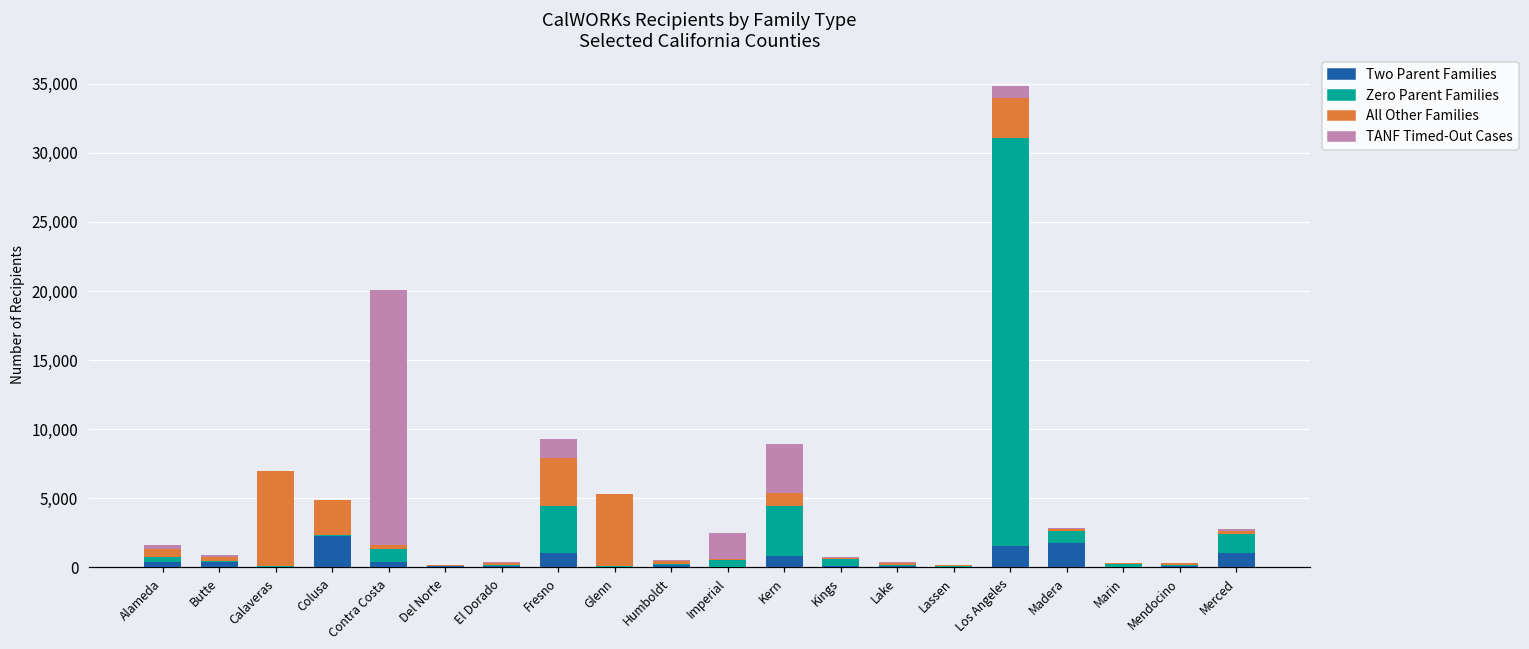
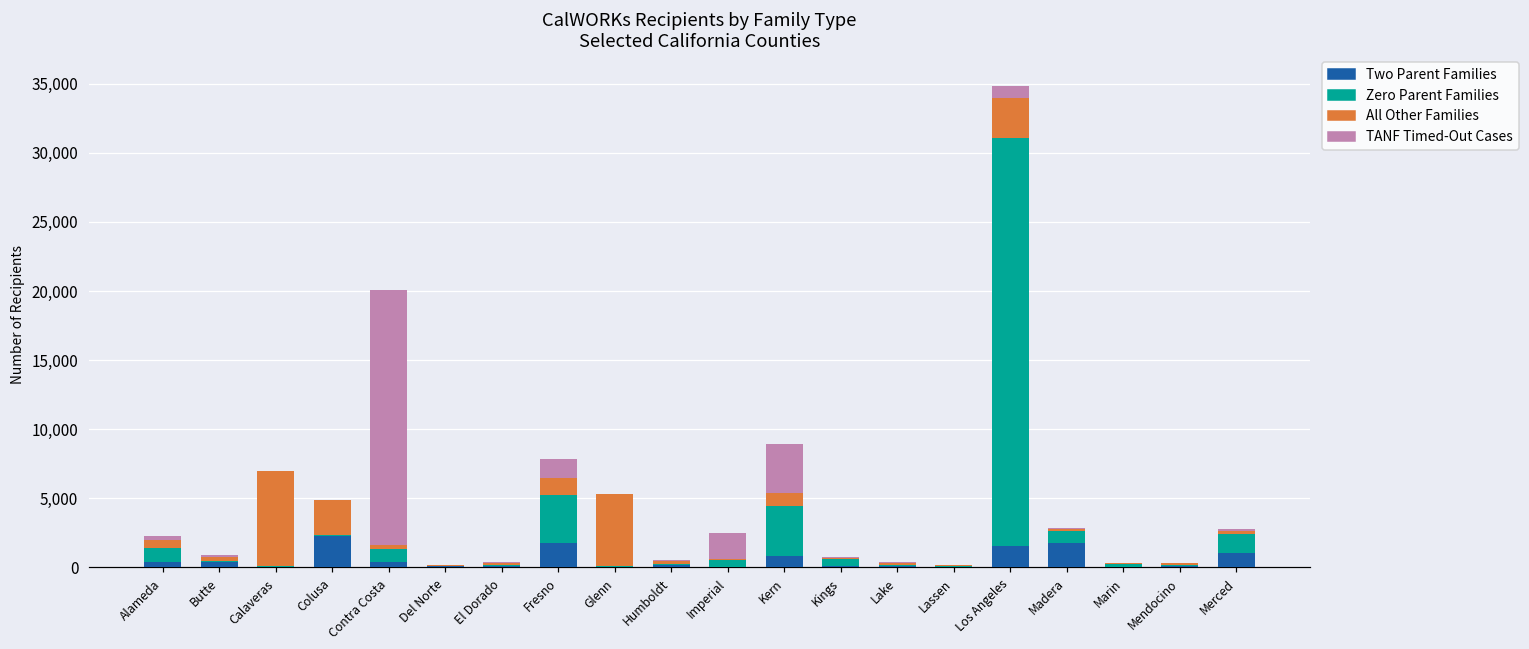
  {
    "Two Parent Families": {
      "Alameda": "400",
      "Butte": "400",
      "Colusa": "2,300",
      "Contra Costa": "400",
-     "Fresno": "1,000",
+     "Fresno": "1,800",
      "Kern": "800",
      "Los Angeles": "1,500",
      "Madera": "1,800",
      "Merced": "1,100"
    },
    "Zero Parent Families": {
-     "Alameda": "300",
+     "Alameda": "1,000",
      "Contra Costa": "900",
      "Fresno": "3,400",
      "Imperial": "500",
      "Kern": "3,600",
      "Kings": "500",
      "Los Angeles": "29,600",
      "Madera": "800",
      "Merced": "1,400"
    },
    "All Other Families": {
      "Alameda": "600",
      "Butte": "300",
      "Calaveras": "6,900",
      "Colusa": "2,500",
      "Contra Costa": "300",
-     "Fresno": "3,500",
+     "Fresno": "1,300",
      "Glenn": "5,200",
      "Kern": "900",
      "Los Angeles": "2,900",
      "Merced": "200"
    },
    "TANF Timed-Out Cases": {
      "Alameda": "300",
      "Contra Costa": "18,400",
      "Fresno": "1,300",
      "Imperial": "1,900",
      "Kern": "3,600",
      "Los Angeles": "900"
    }
  }
